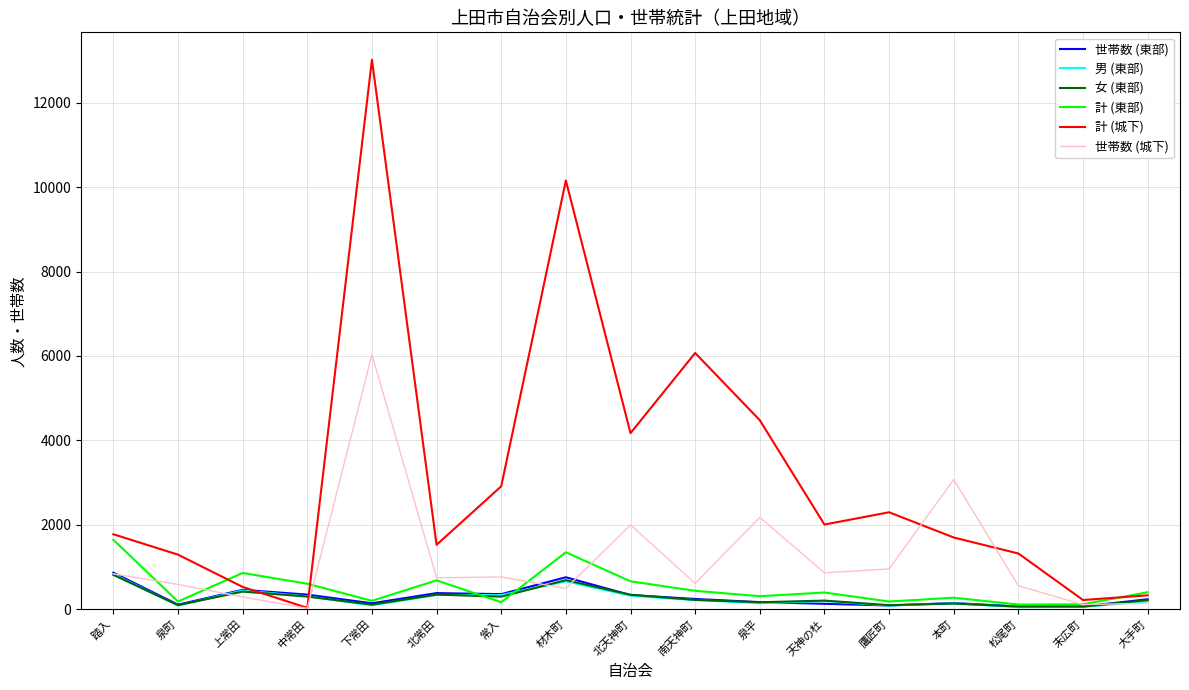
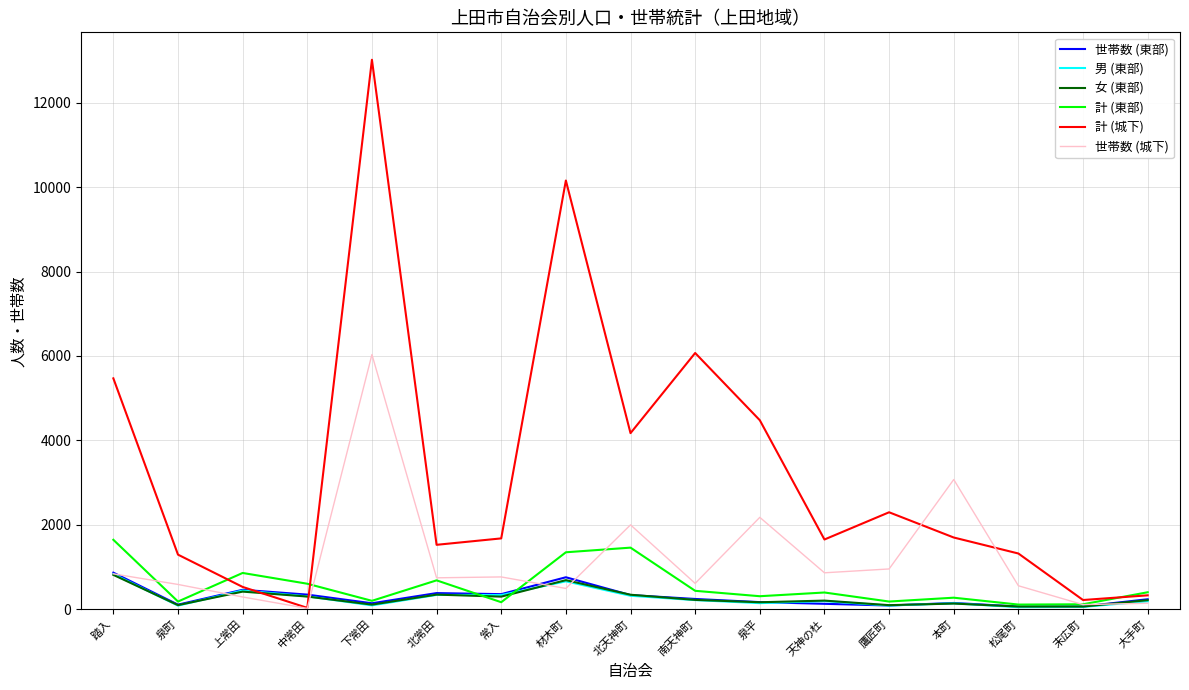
  {
    "世帯数 (東部)": {
      "材木町": 800,
      "天神の杜": 100
    },
    "計 (東部)": {
      "踏入": 1600,
      "泉町": 200,
      "上常田": 900,
      "中常田": 600,
      "常入": 200,
      "材木町": 1300,
-     "北天神町": 700,
+     "北天神町": 1500,
      "南天神町": 400,
      "泉平": 300,
      "天神の杜": 400,
      "鷹匠町": 200,
      "本町": 300,
      "大手町": 400
    },
    "計 (城下)": {
-     "踏入": 1800,
+     "踏入": 5500,
      "泉町": 1300,
      "上常田": 500,
      "下常田": 13000,
      "北常田": 1500,
-     "常入": 2900,
+     "常入": 1700,
      "材木町": 10200,
      "北天神町": 4200,
      "南天神町": 6100,
      "泉平": 4500,
-     "天神の杜": 2000,
+     "天神の杜": 1700,
      "鷹匠町": 2300,
      "本町": 1700,
      "松尾町": 1300,
      "末広町": 200,
      "大手町": 300
    },
    "世帯数 (城下)": {
      "泉町": 600,
      "上常田": 300,
      "下常田": 6000,
      "常入": 800,
      "材木町": 500,
      "北天神町": 2000,
      "南天神町": 600,
      "泉平": 2200,
      "天神の杜": 900,
      "鷹匠町": 1000,
      "本町": 3100,
      "松尾町": 600
    }
  }
